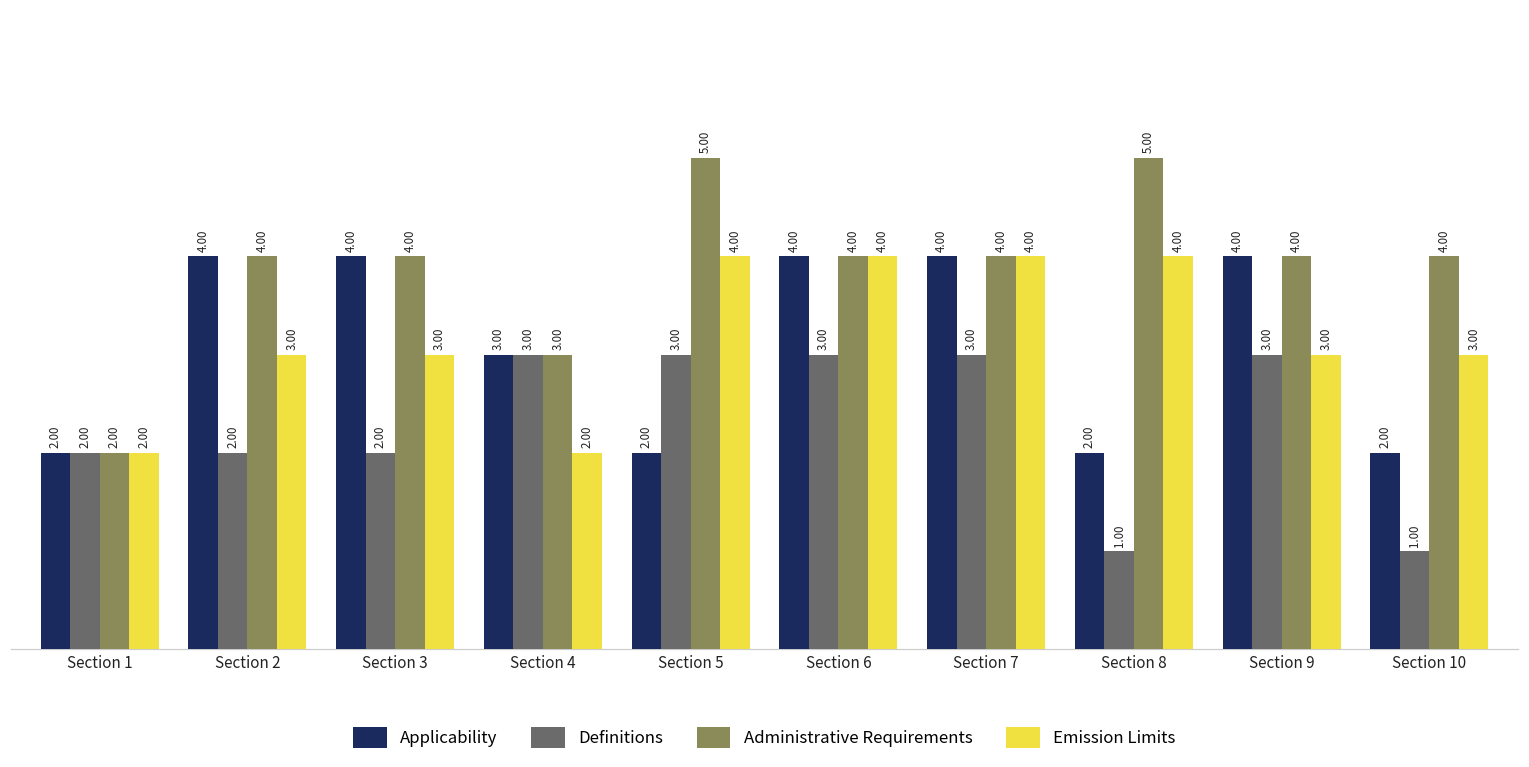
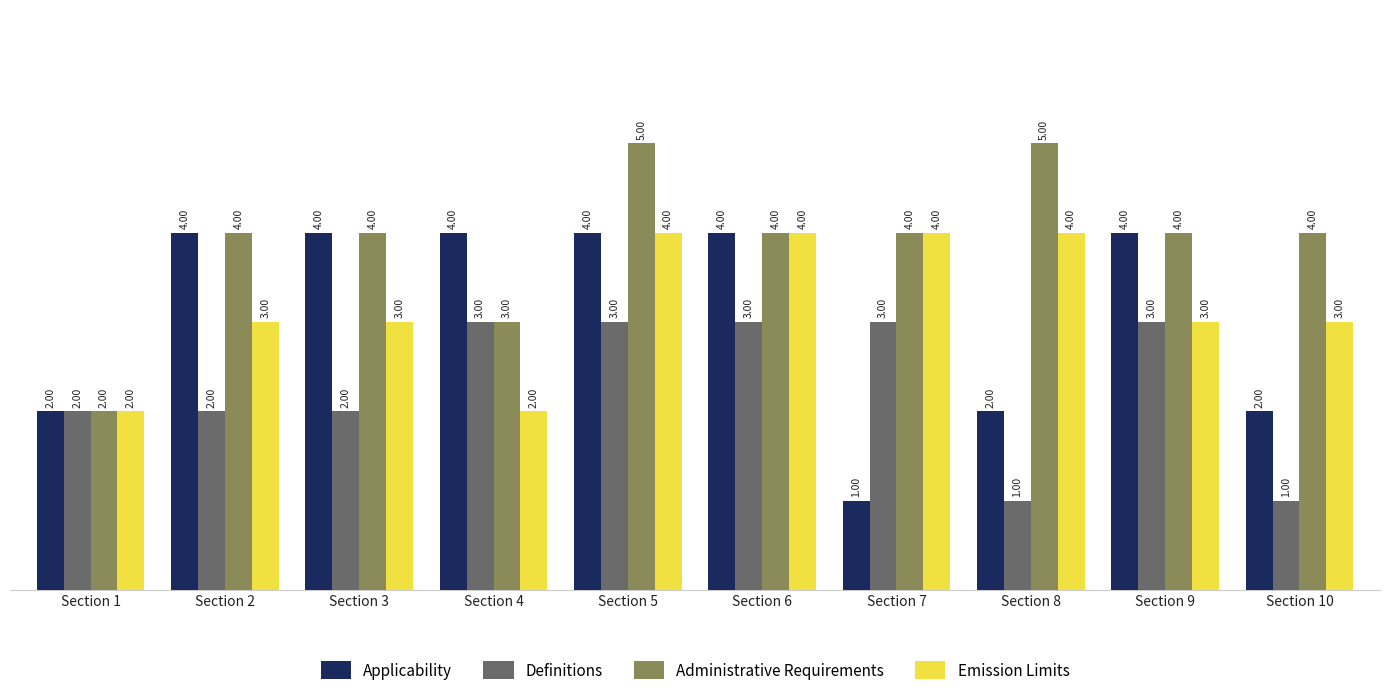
  {
    "Applicability": {
      "Section 1": 2.00,
      "Section 2": 4.00,
      "Section 3": 4.00,
-     "Section 4": 3.00,
-     "Section 5": 2.00,
+     "Section 4": 4.00,
+     "Section 5": 4.00,
      "Section 6": 4.00,
-     "Section 7": 4.00,
+     "Section 7": 1.00,
      "Section 8": 2.00,
      "Section 9": 4.00,
      "Section 10": 2.00
    },
    "Emission Limits": {
      "Section 1": 2.00,
      "Section 2": 3.00,
      "Section 3": 3.00,
      "Section 4": 2.00,
      "Section 5": 4.00,
      "Section 6": 4.00,
      "Section 7": 4.00,
      "Section 8": 4.00,
      "Section 9": 3.00,
      "Section 10": 3.00
    }
  }
